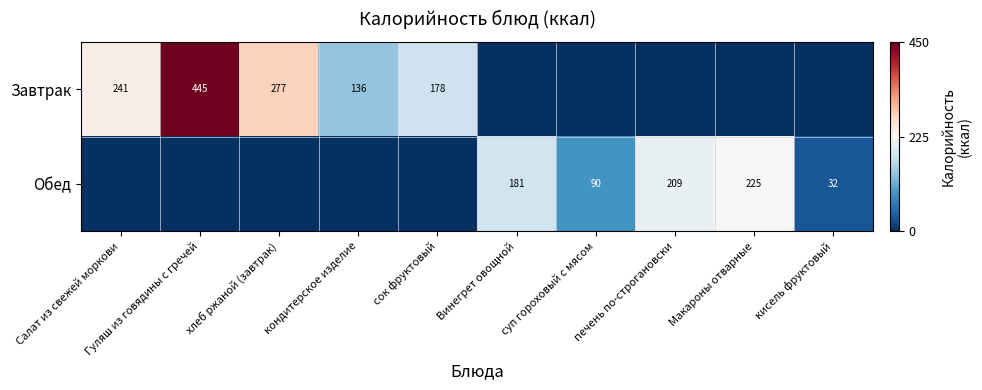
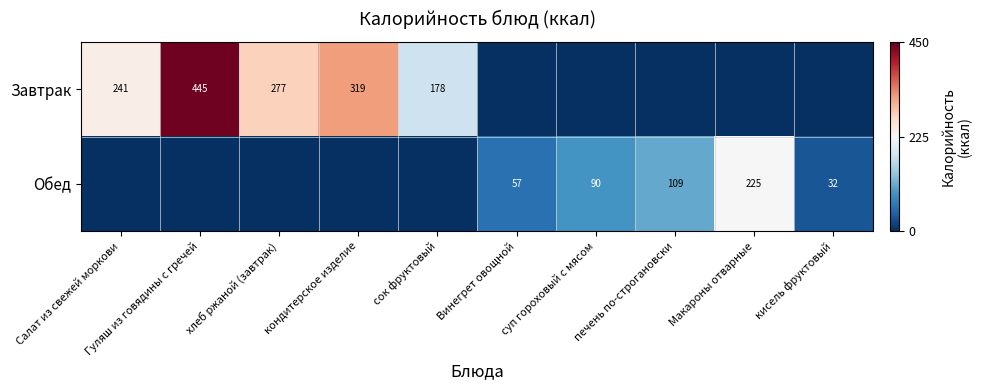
  {
    "Завтрак": {
      "Салат из свежей моркови": 241,
      "Гуляш из говядины с гречей": 445,
      "хлеб ржаной (завтрак)": 277,
-     "кондитерское изделие": 136,
+     "кондитерское изделие": 319,
      "сок фруктовый": 178
    },
    "Обед": {
-     "Винегрет овощной": 181,
+     "Винегрет овощной": 57,
      "суп гороховый с мясом": 90,
-     "печень по-строгановски": 209,
+     "печень по-строгановски": 109,
      "Макароны отварные": 225,
      "кисель фруктовый": 32
    }
  }
